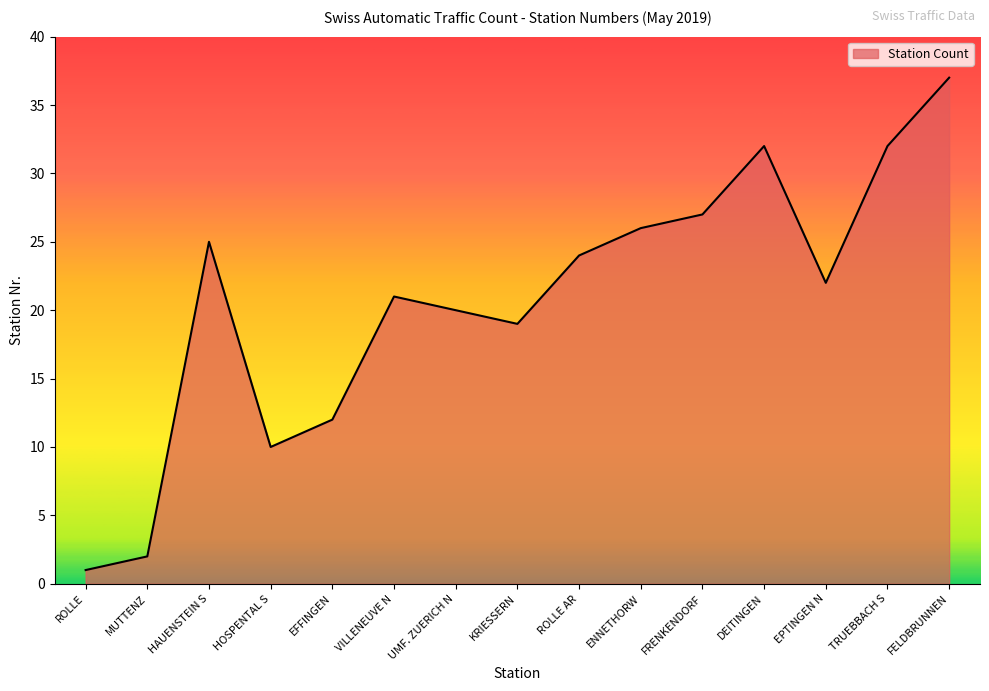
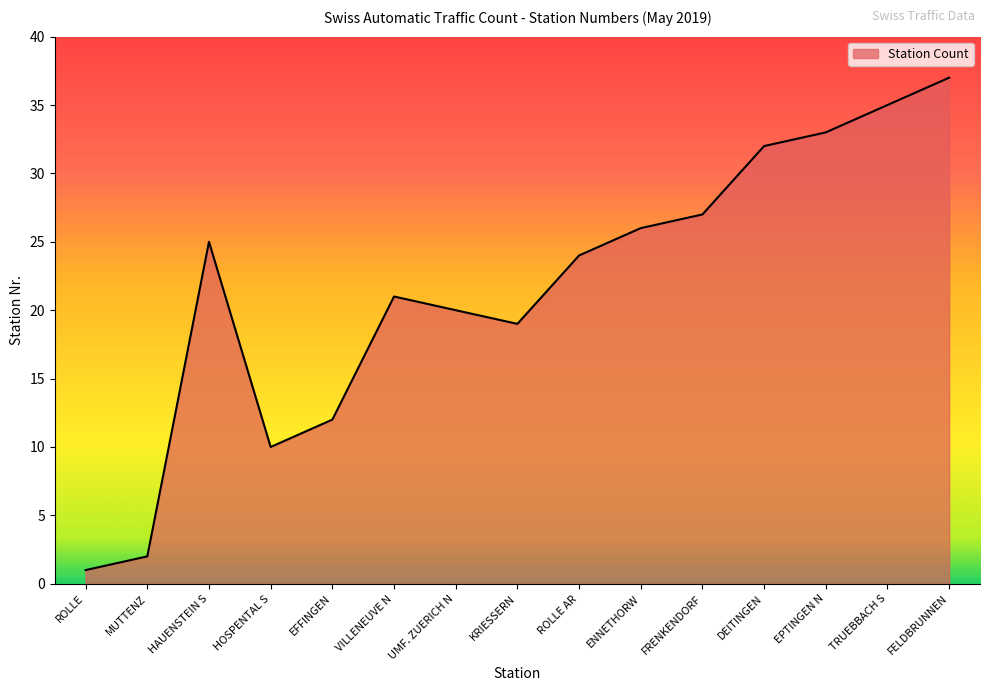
  {
    "ROLLE": 1,
    "MUTTENZ": 2,
    "HAUENSTEIN S": 25,
    "HOSPENTAL S": 10,
    "EFFINGEN": 12,
    "VILLENEUVE N": 21,
    "UMF. ZUERICH N": 20,
    "KRIESSERN": 19,
    "ROLLE AR": 24,
    "ENNETHORW": 26,
    "FRENKENDORF": 27,
    "DEITINGEN": 32,
-   "EPTINGEN N": 22,
-   "TRUEBBACH S": 32,
+   "EPTINGEN N": 33,
+   "TRUEBBACH S": 35,
    "FELDBRUNNEN": 37
  }
